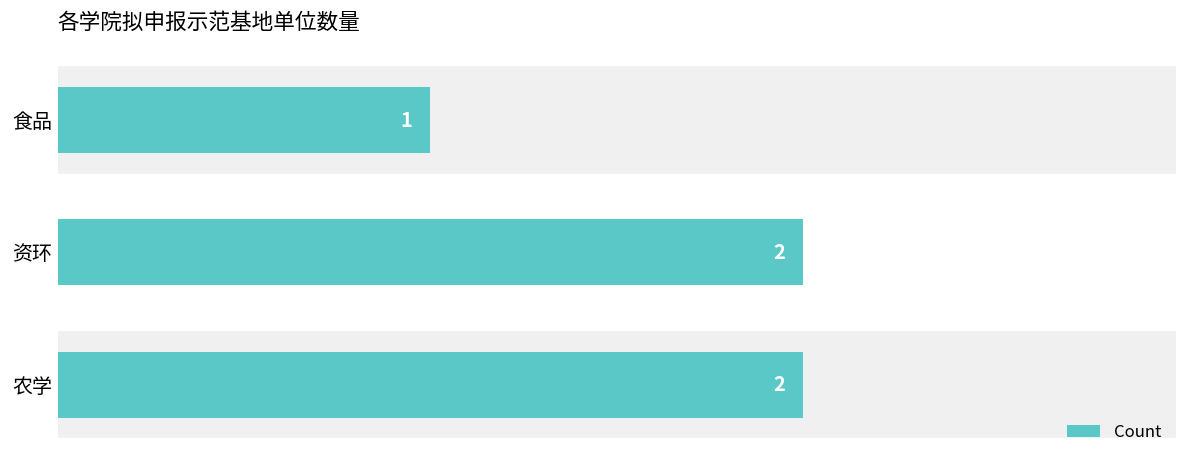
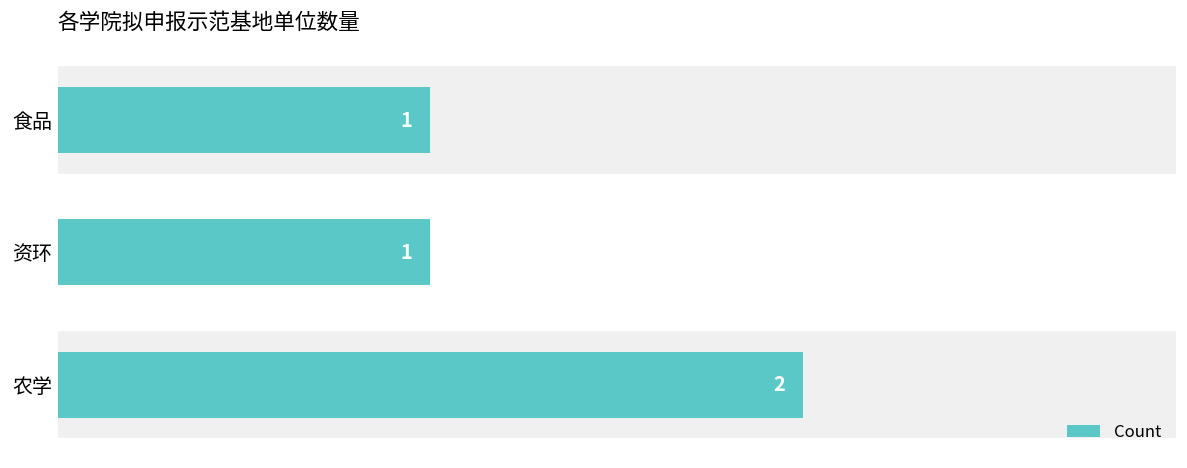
  {
    "食品": 1,
-   "资环": 2,
+   "资环": 1,
    "农学": 2
  }
